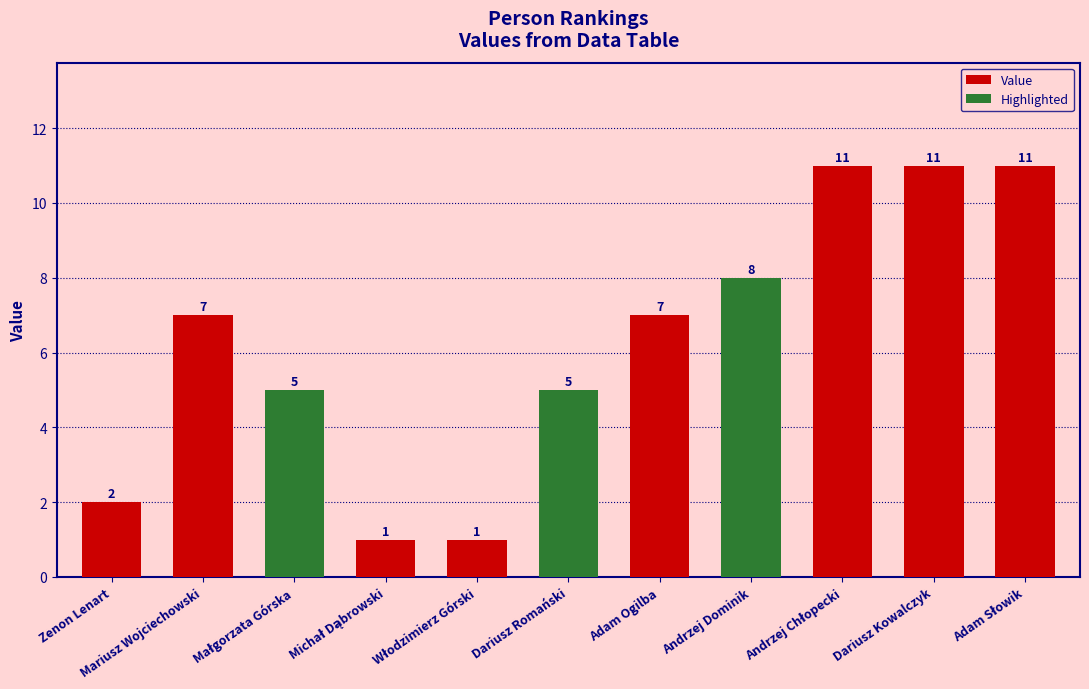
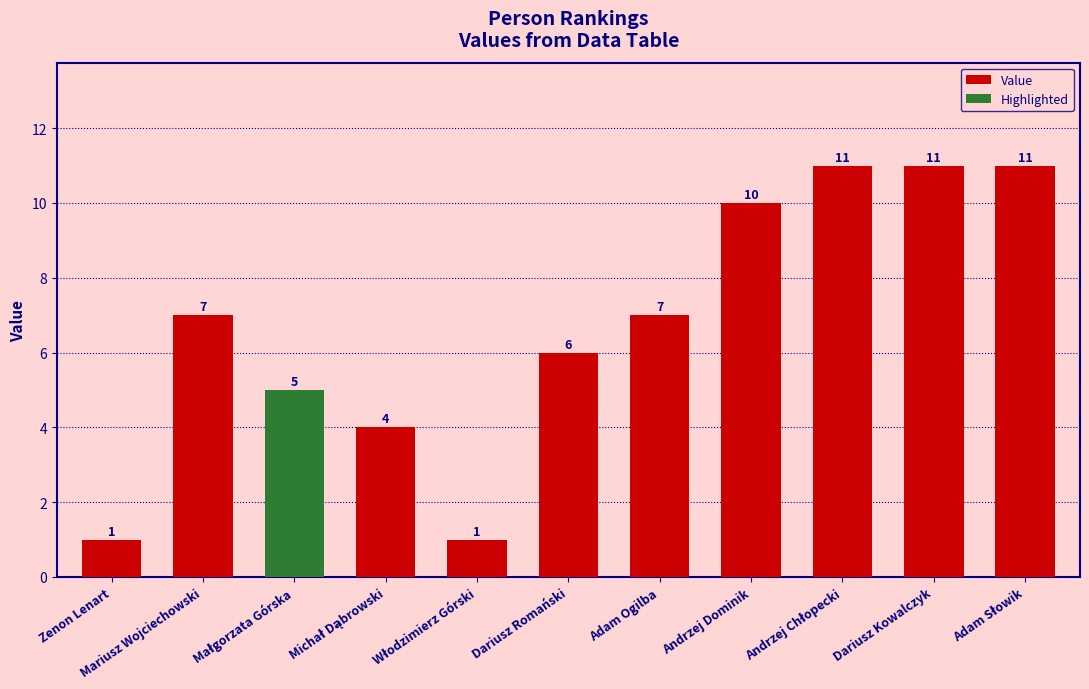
  {
-   "Zenon Lenart": 2,
+   "Zenon Lenart": 1,
    "Mariusz Wojciechowski": 7,
    "Małgorzata Górska": 5,
-   "Michał Dąbrowski": 1,
+   "Michał Dąbrowski": 4,
    "Włodzimierz Górski": 1,
-   "Dariusz Romański": 5,
+   "Dariusz Romański": 6,
    "Adam Ogilba": 7,
-   "Andrzej Dominik": 8,
+   "Andrzej Dominik": 10,
    "Andrzej Chłopecki": 11,
    "Dariusz Kowalczyk": 11,
    "Adam Słowik": 11
  }
